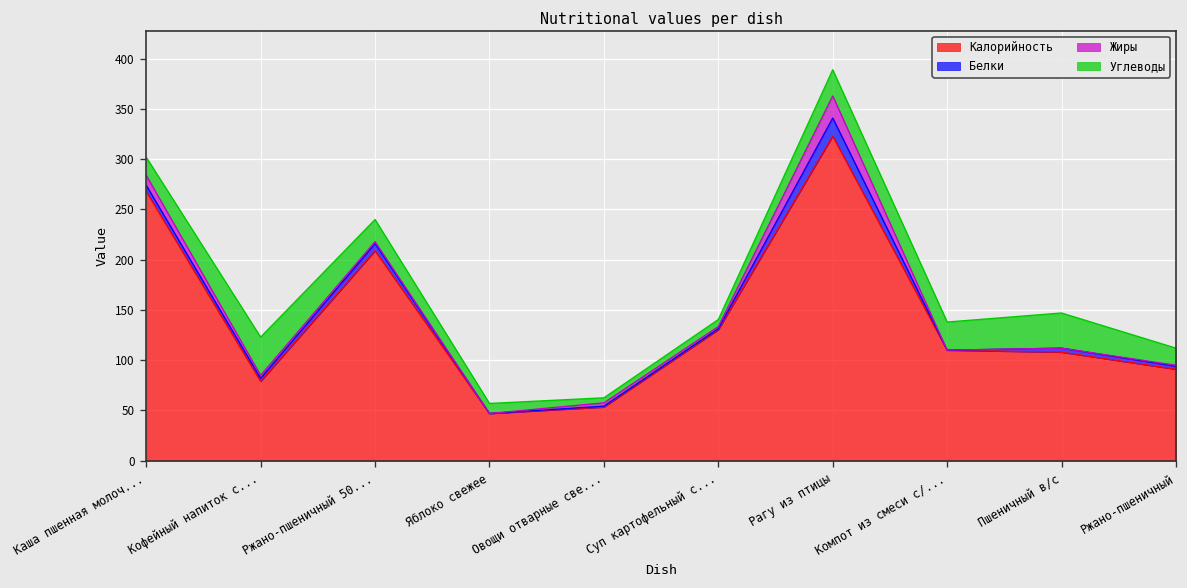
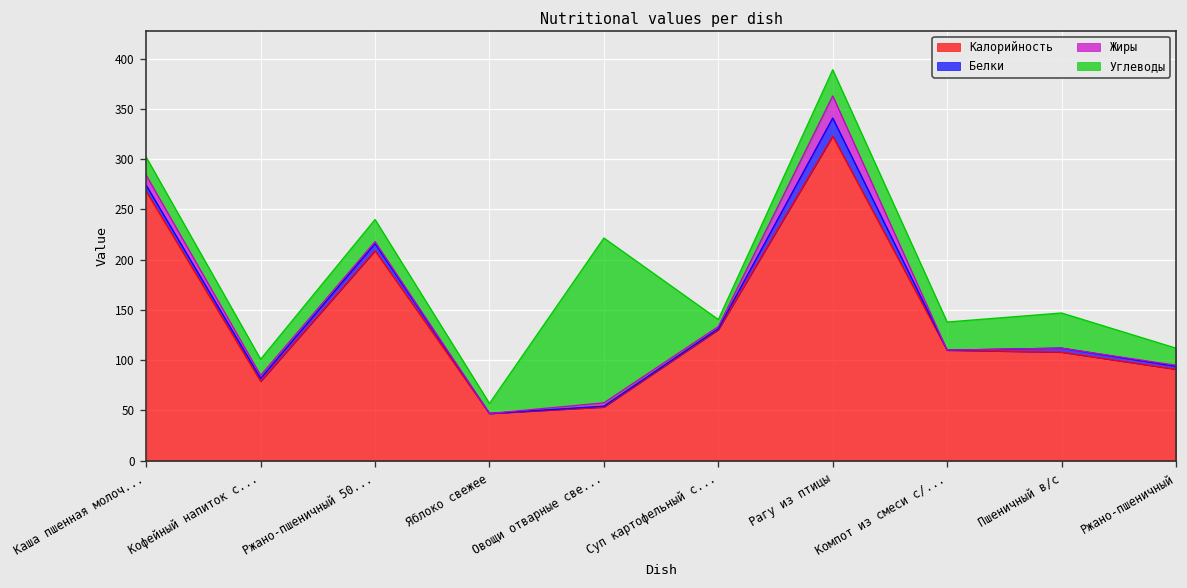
  {
    "Калорийность": {
      "Каша пшенная молоч...": 270,
      "Ржано-пшеничный 50...": 210,
      "Рагу из птицы": 320,
      "Пшеничный в/с": 110
    },
    "Белки": {
      "Каша пшенная молоч...": 10,
      "Рагу из птицы": 20
    },
    "Жиры": {
      "Каша пшенная молоч...": 10,
      "Овощи отварные све...": 0,
      "Рагу из птицы": 20
    },
    "Углеводы": {
      "Каша пшенная молоч...": 20,
-     "Кофейный напиток с...": 40,
+     "Кофейный напиток с...": 20,
      "Ржано-пшеничный 50...": 20,
      "Яблоко свежее": 10,
-     "Овощи отварные све...": 10,
+     "Овощи отварные све...": 160,
      "Суп картофельный с...": 10,
      "Рагу из птицы": 30,
      "Компот из смеси с/...": 30,
      "Пшеничный в/с": 40,
      "Ржано-пшеничный": 20
    }
  }
